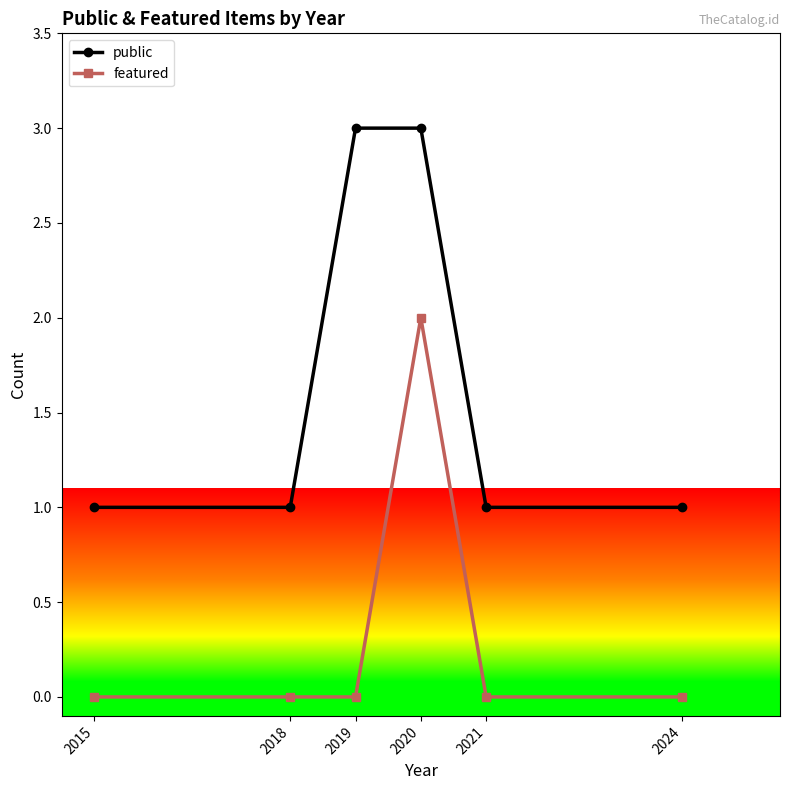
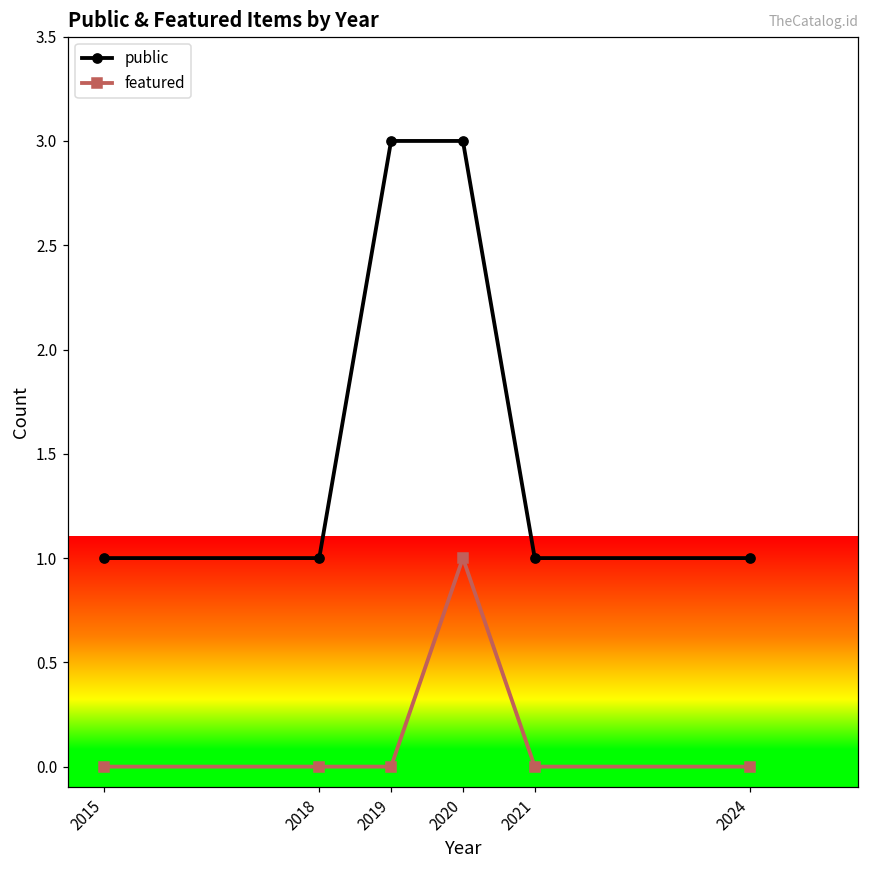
  {
    "public": {
      "2015": 1,
      "2018": 1,
      "2019": 3,
      "2020": 3,
      "2021": 1,
      "2024": 1
    },
    "featured": {
      "2015": 0,
      "2018": 0,
      "2019": 0,
-     "2020": 2,
+     "2020": 1,
      "2021": 0,
      "2024": 0
    }
  }
